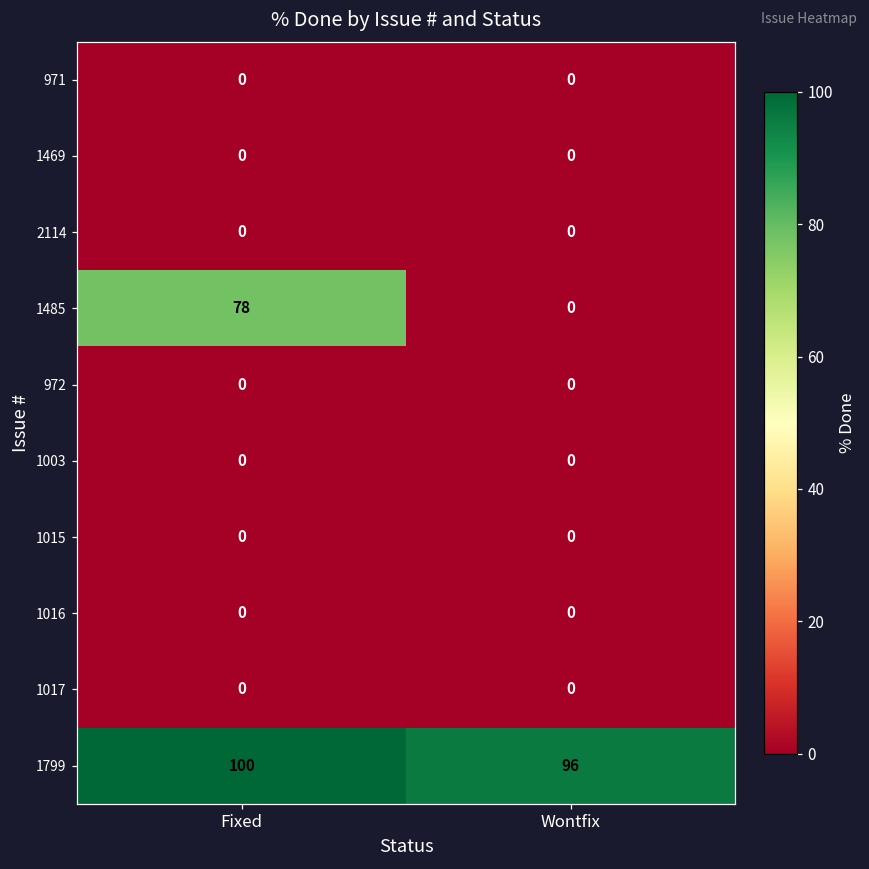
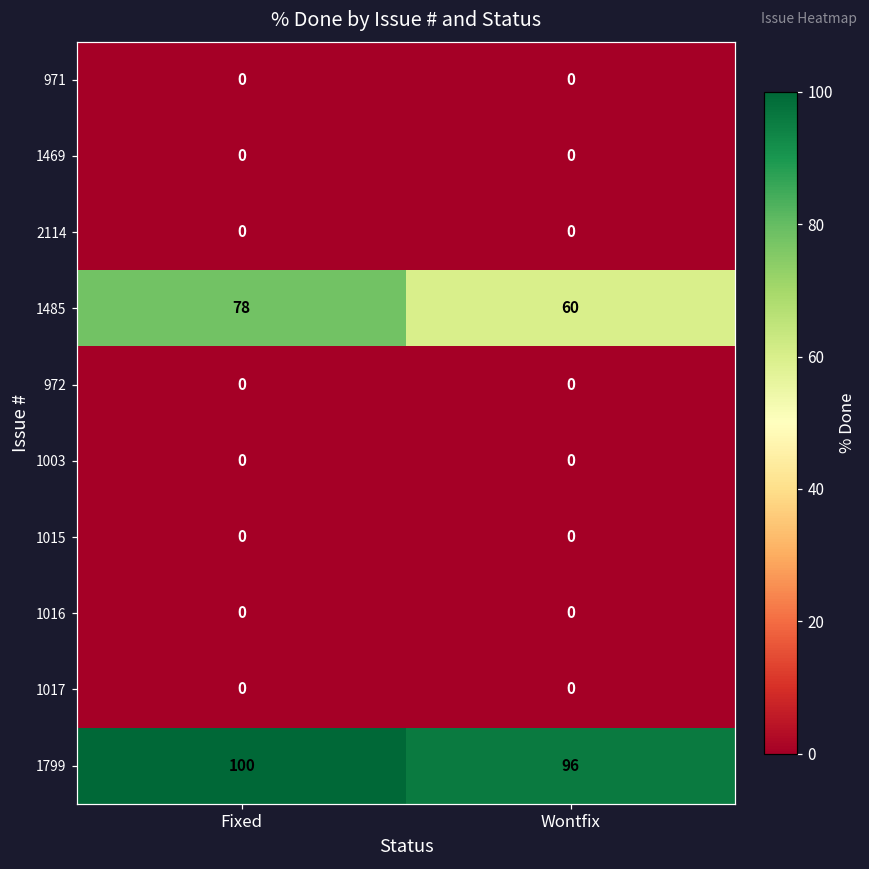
  {
    "971": {
      "Fixed": 0,
      "Wontfix": 0
    },
    "1469": {
      "Fixed": 0,
      "Wontfix": 0
    },
    "2114": {
      "Fixed": 0,
      "Wontfix": 0
    },
    "1485": {
      "Fixed": 78,
-     "Wontfix": 0
+     "Wontfix": 60
    },
    "972": {
      "Fixed": 0,
      "Wontfix": 0
    },
    "1003": {
      "Fixed": 0,
      "Wontfix": 0
    },
    "1015": {
      "Fixed": 0,
      "Wontfix": 0
    },
    "1016": {
      "Fixed": 0,
      "Wontfix": 0
    },
    "1017": {
      "Fixed": 0,
      "Wontfix": 0
    },
    "1799": {
      "Fixed": 100,
      "Wontfix": 96
    }
  }
